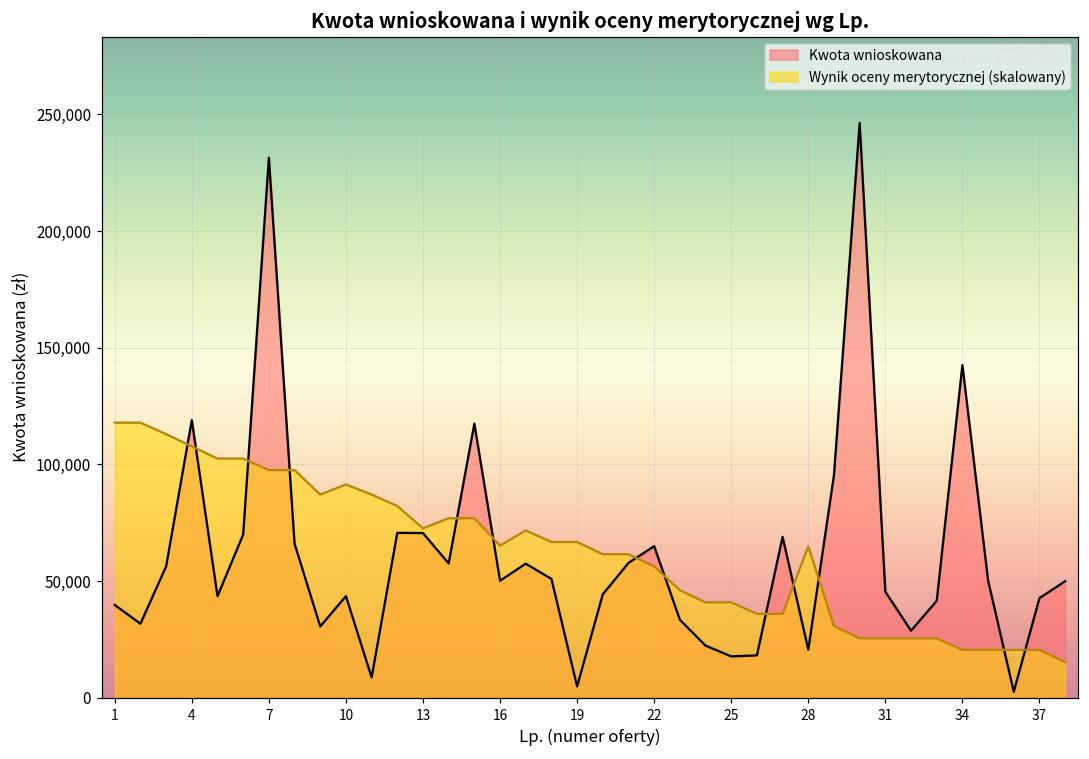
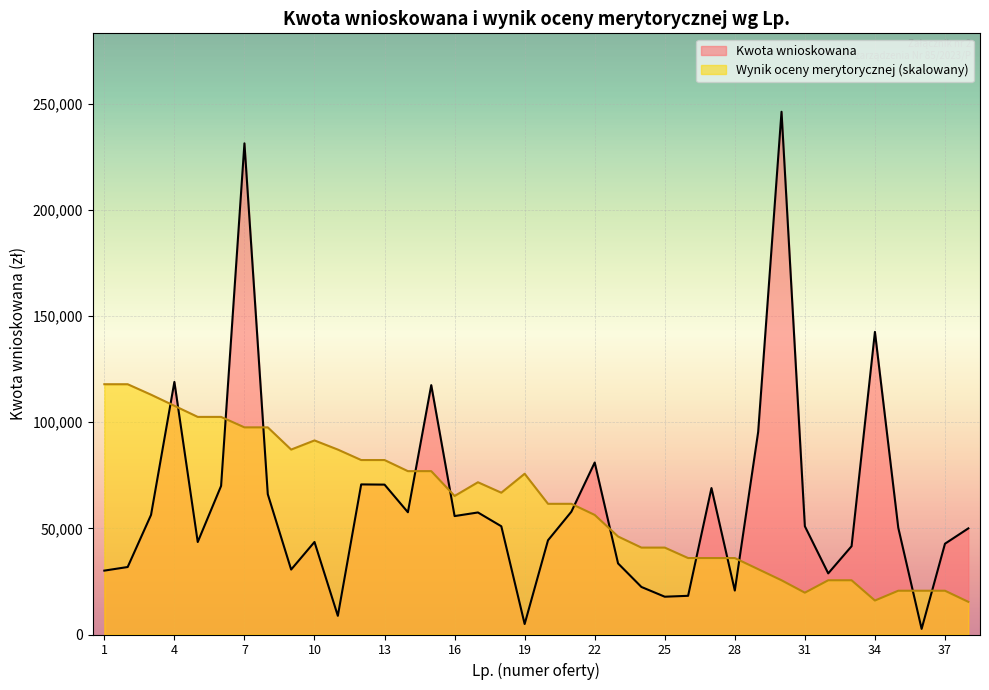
  {
    "Kwota wnioskowana": {
-     "1": "40,000",
+     "1": "30,000",
      "4": "119,000",
      "7": "231,000",
      "10": "44,000",
      "13": "71,000",
-     "16": "50,000",
+     "16": "56,000",
      "19": "5,000",
-     "22": "65,000",
+     "22": "81,000",
      "25": "18,000",
      "28": "21,000",
-     "31": "45,000",
+     "31": "51,000",
      "34": "143,000",
      "37": "43,000"
    },
    "Wynik oceny merytorycznej (skalowany)": {
      "1": "118,000",
      "4": "108,000",
      "7": "98,000",
      "10": "91,000",
-     "13": "73,000",
+     "13": "82,000",
      "16": "65,000",
-     "19": "67,000",
+     "19": "76,000",
      "22": "56,000",
      "25": "41,000",
-     "28": "65,000",
-     "31": "26,000",
-     "34": "21,000",
+     "28": "36,000",
+     "31": "20,000",
+     "34": "16,000",
      "37": "21,000"
    }
  }
